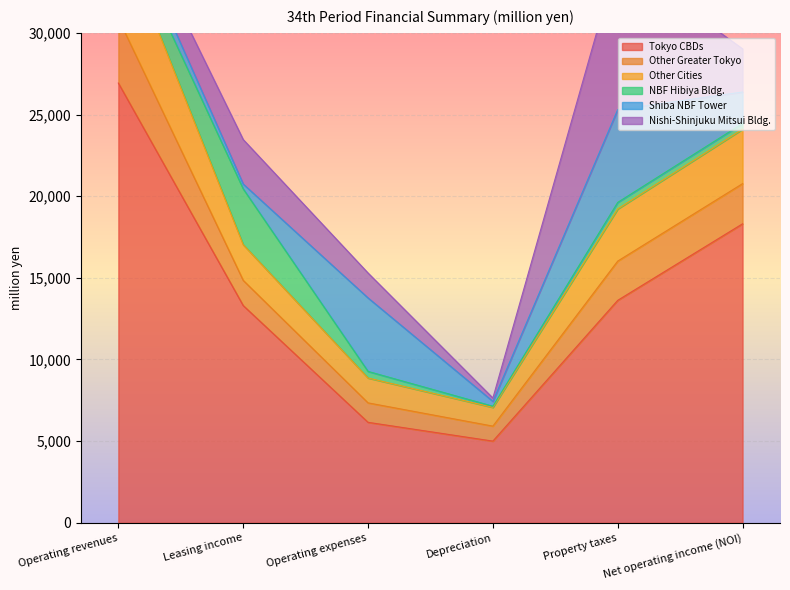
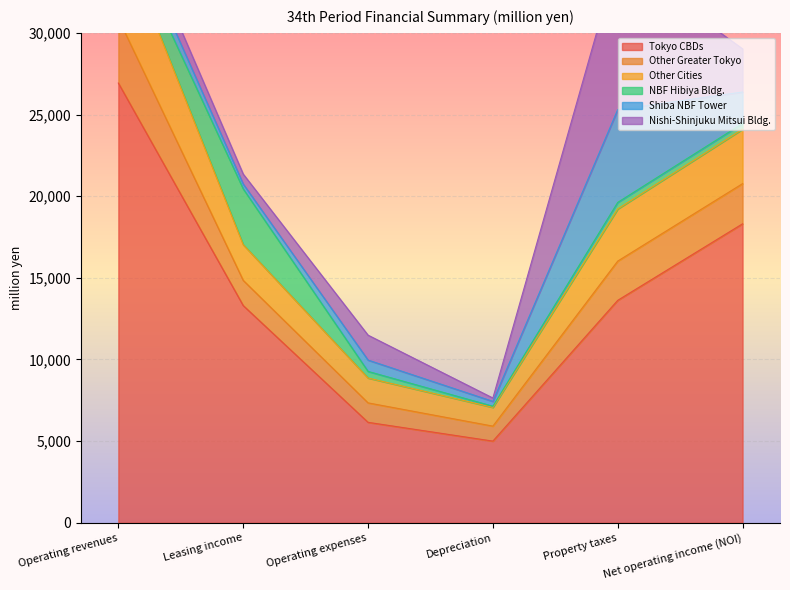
  {
    "NBF Hibiya Bldg.": {
      "Leasing income": "3,400",
      "Operating expenses": "400",
      "Property taxes": "400"
    },
    "Shiba NBF Tower": {
      "Leasing income": "300",
-     "Operating expenses": "4,500",
+     "Operating expenses": "700",
      "Depreciation": "300",
      "Property taxes": "5,700"
    },
    "Nishi-Shinjuku Mitsui Bldg.": {
-     "Leasing income": "2,700",
+     "Leasing income": "600",
      "Operating expenses": "1,500",
      "Depreciation": "200"
    }
  }
